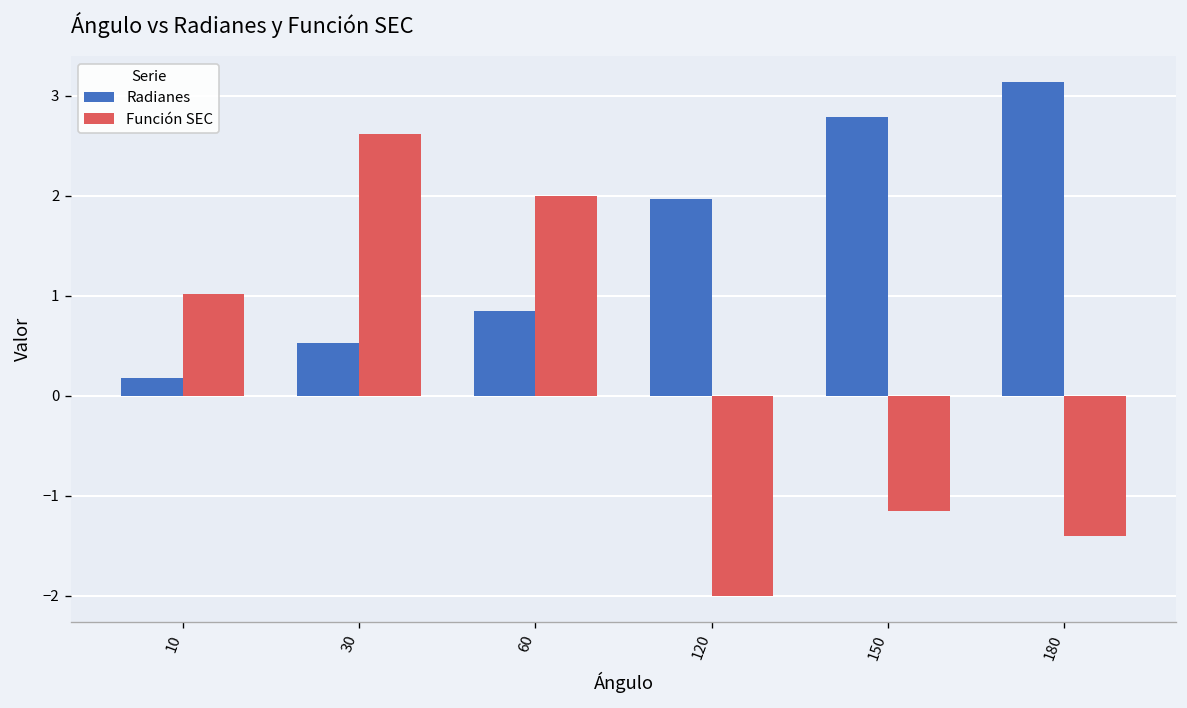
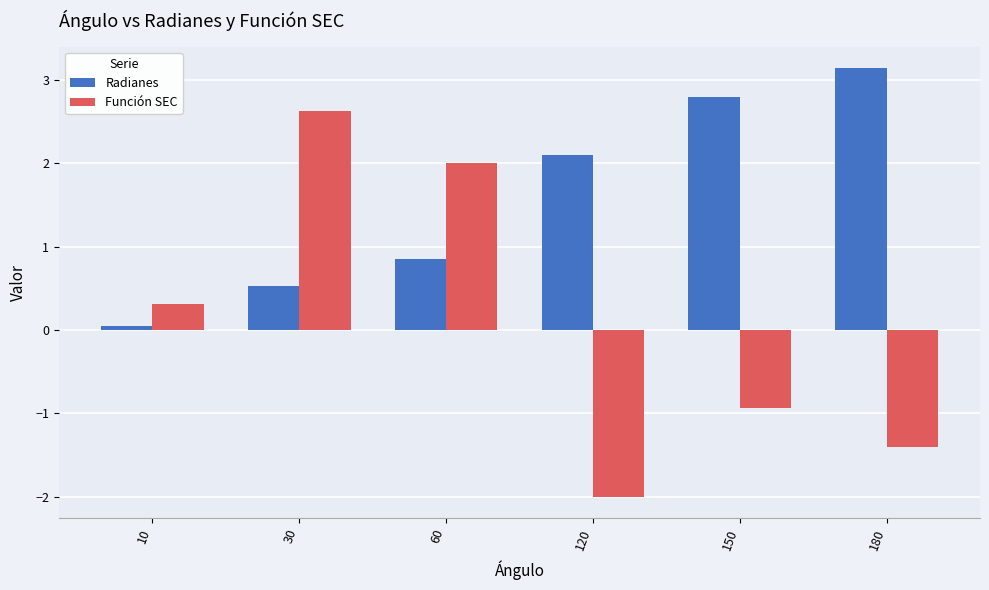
  {
    "Radianes": {
-     "10": 0.2,
+     "10": 0.1,
      "30": 0.5,
      "60": 0.8,
-     "120": 2.0,
+     "120": 2.1,
      "150": 2.8,
      "180": 3.1
    },
    "Función SEC": {
-     "10": 1.0,
+     "10": 0.3,
      "30": 2.6,
      "60": 2.0,
      "120": -2.0,
-     "150": -1.2,
+     "150": -0.9,
      "180": -1.4
    }
  }
